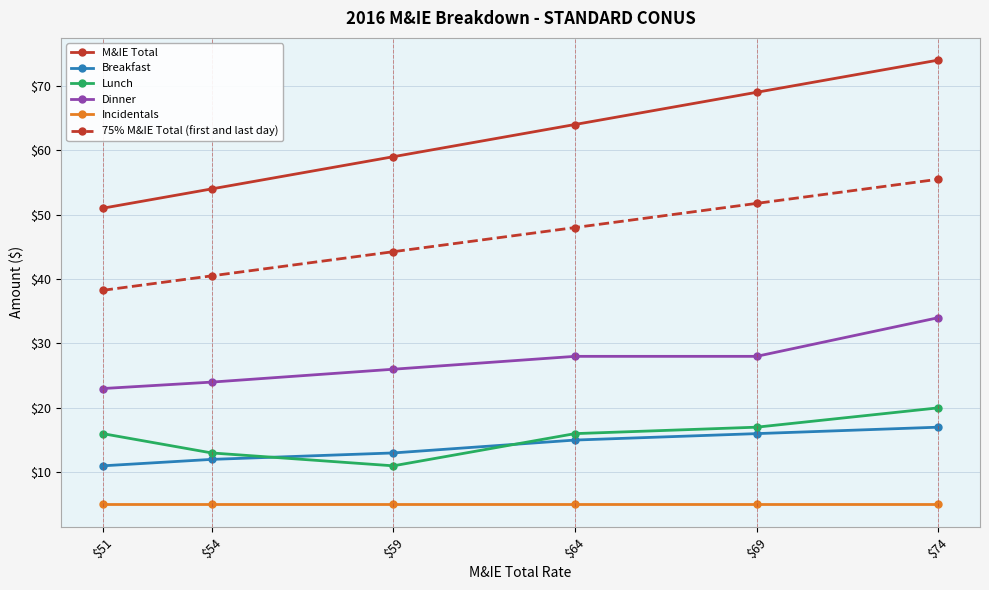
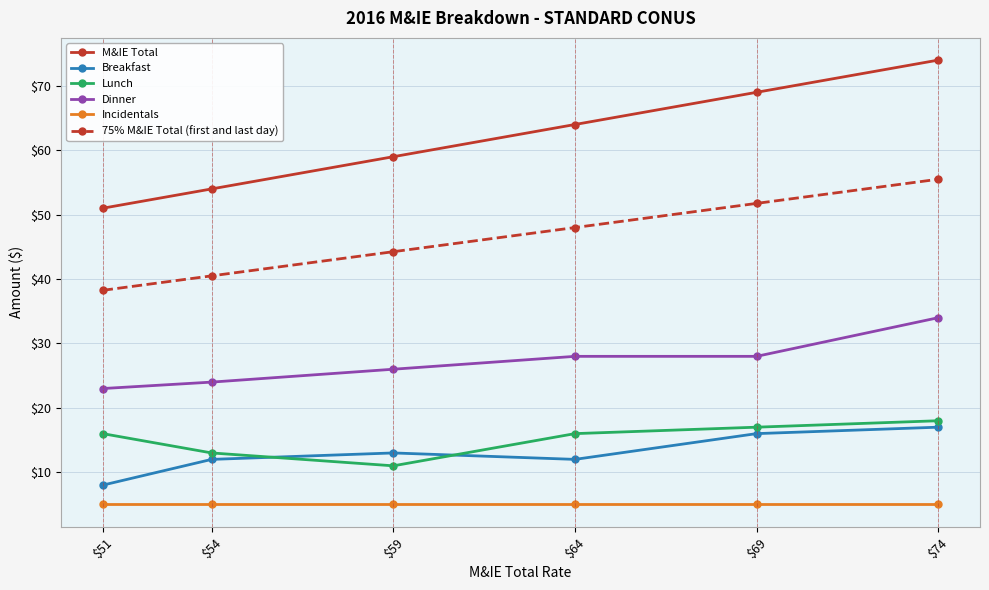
  {
    "Breakfast": {
-     "$51": "$11",
+     "$51": "$8",
      "$54": "$12",
      "$59": "$13",
-     "$64": "$15",
+     "$64": "$12",
      "$69": "$16",
      "$74": "$17"
    },
    "Lunch": {
      "$51": "$16",
      "$54": "$13",
      "$59": "$11",
      "$64": "$16",
      "$69": "$17",
-     "$74": "$20"
+     "$74": "$18"
    },
    "Dinner": {
      "$51": "$23",
      "$54": "$24",
      "$59": "$26",
      "$64": "$28",
      "$69": "$28",
      "$74": "$34"
    },
    "Incidentals": {
      "$51": "$5",
      "$54": "$5",
      "$59": "$5",
      "$64": "$5",
      "$69": "$5",
      "$74": "$5"
    }
  }
